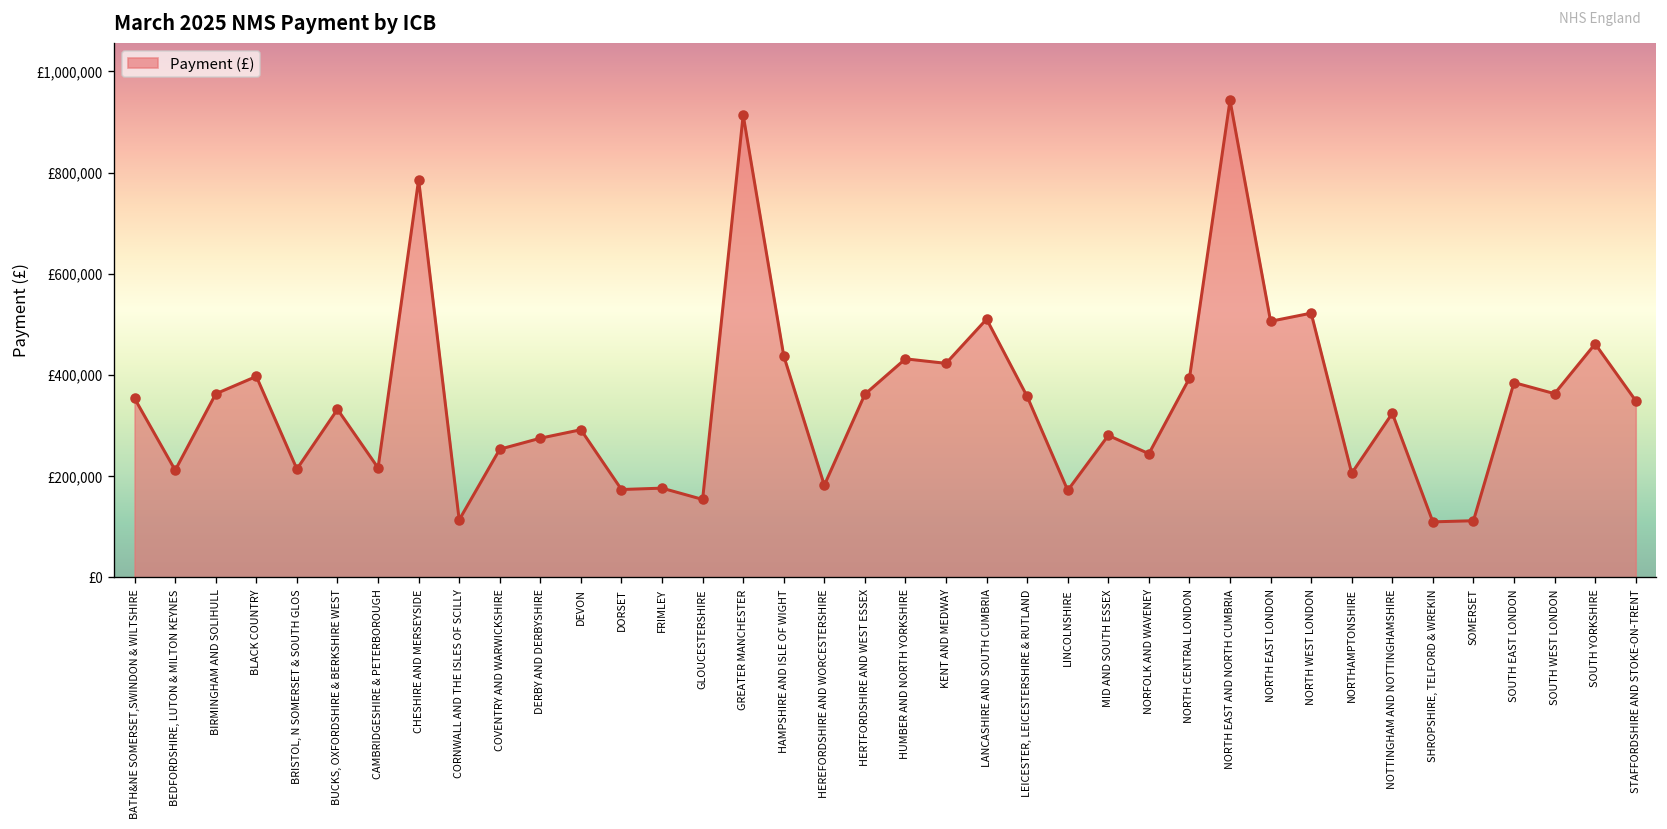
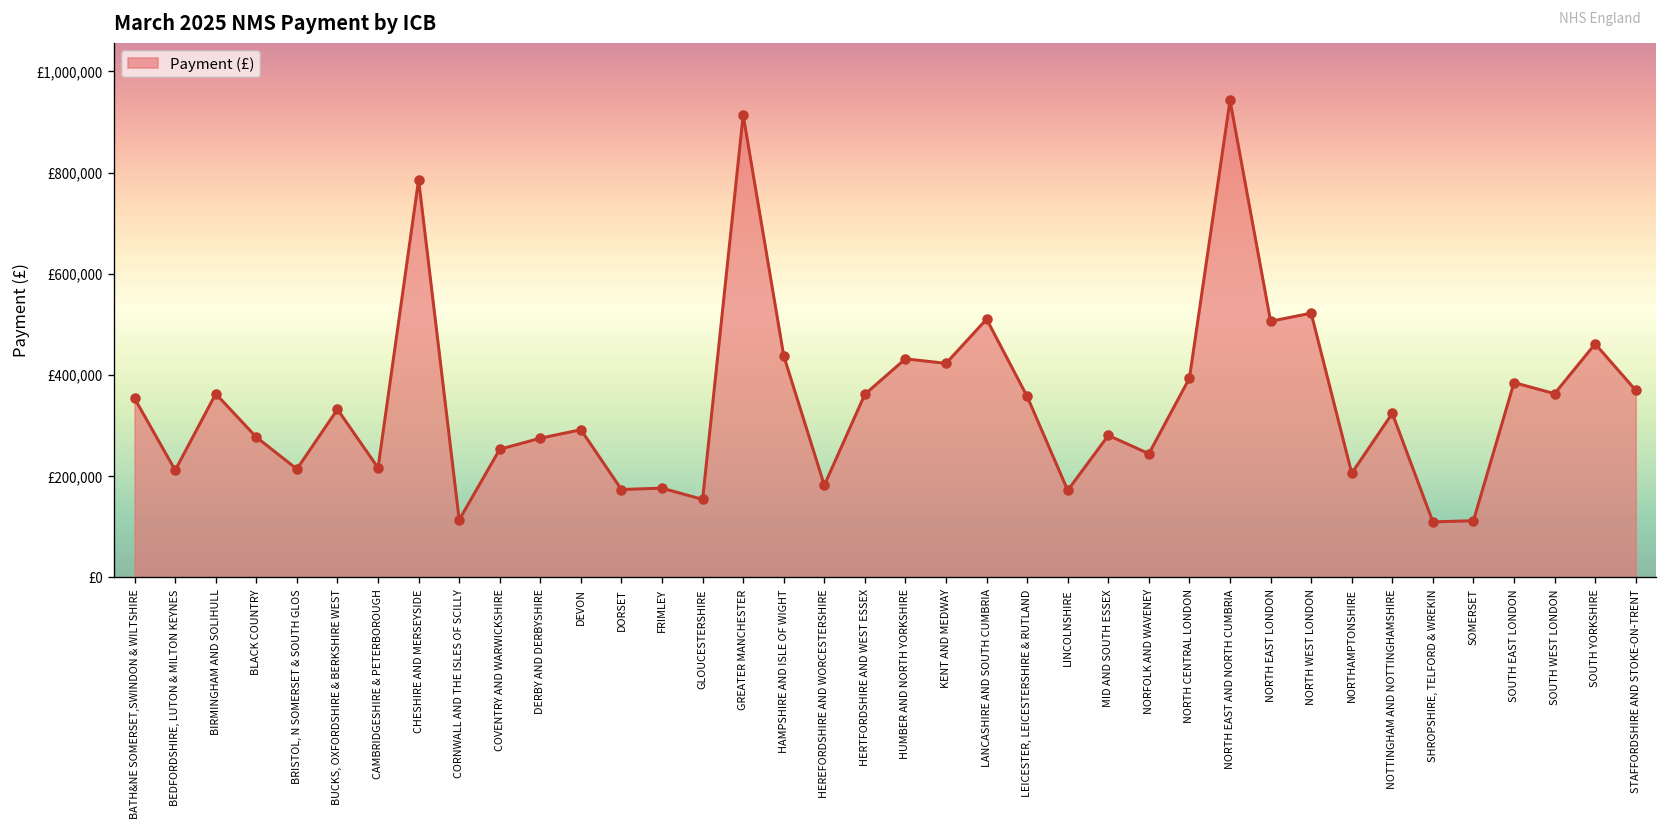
  {
    "BATH&NE SOMERSET,SWINDON & WILTSHIRE": "£350,000",
    "BEDFORDSHIRE, LUTON & MILTON KEYNES": "£210,000",
    "BIRMINGHAM AND SOLIHULL": "£360,000",
-   "BLACK COUNTRY": "£400,000",
+   "BLACK COUNTRY": "£280,000",
    "BRISTOL, N SOMERSET & SOUTH GLOS": "£210,000",
    "BUCKS, OXFORDSHIRE & BERKSHIRE WEST": "£330,000",
    "CAMBRIDGESHIRE & PETERBOROUGH": "£220,000",
    "CHESHIRE AND MERSEYSIDE": "£790,000",
    "CORNWALL AND THE ISLES OF SCILLY": "£110,000",
    "COVENTRY AND WARWICKSHIRE": "£250,000",
    "DERBY AND DERBYSHIRE": "£280,000",
    "DEVON": "£290,000",
    "DORSET": "£170,000",
    "FRIMLEY": "£180,000",
    "GLOUCESTERSHIRE": "£150,000",
    "GREATER MANCHESTER": "£910,000",
    "HAMPSHIRE AND ISLE OF WIGHT": "£440,000",
    "HEREFORDSHIRE AND WORCESTERSHIRE": "£180,000",
    "HERTFORDSHIRE AND WEST ESSEX": "£360,000",
    "HUMBER AND NORTH YORKSHIRE": "£430,000",
    "KENT AND MEDWAY": "£420,000",
    "LANCASHIRE AND SOUTH CUMBRIA": "£510,000",
    "LEICESTER, LEICESTERSHIRE & RUTLAND": "£360,000",
    "LINCOLNSHIRE": "£170,000",
    "MID AND SOUTH ESSEX": "£280,000",
    "NORFOLK AND WAVENEY": "£240,000",
    "NORTH CENTRAL LONDON": "£390,000",
    "NORTH EAST AND NORTH CUMBRIA": "£940,000",
    "NORTH EAST LONDON": "£510,000",
    "NORTH WEST LONDON": "£520,000",
    "NORTHAMPTONSHIRE": "£210,000",
    "NOTTINGHAM AND NOTTINGHAMSHIRE": "£320,000",
    "SHROPSHIRE, TELFORD & WREKIN": "£110,000",
    "SOMERSET": "£110,000",
    "SOUTH EAST LONDON": "£390,000",
    "SOUTH WEST LONDON": "£360,000",
    "SOUTH YORKSHIRE": "£460,000",
-   "STAFFORDSHIRE AND STOKE-ON-TRENT": "£350,000"
+   "STAFFORDSHIRE AND STOKE-ON-TRENT": "£370,000"
  }
